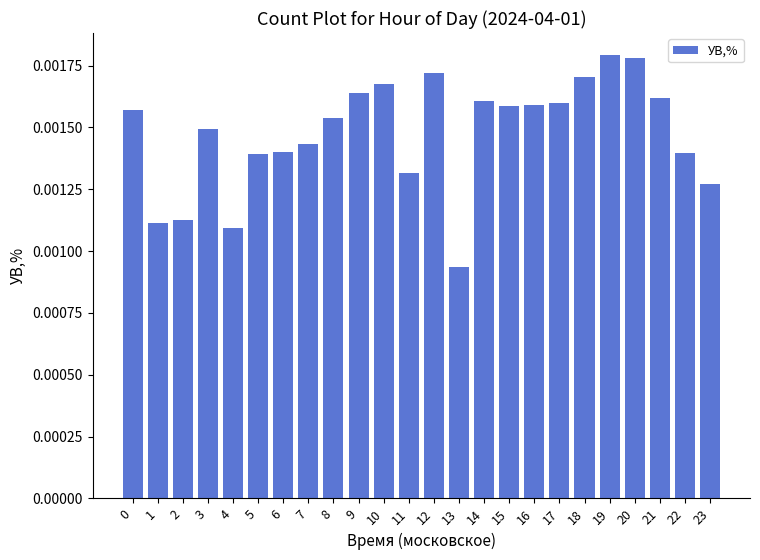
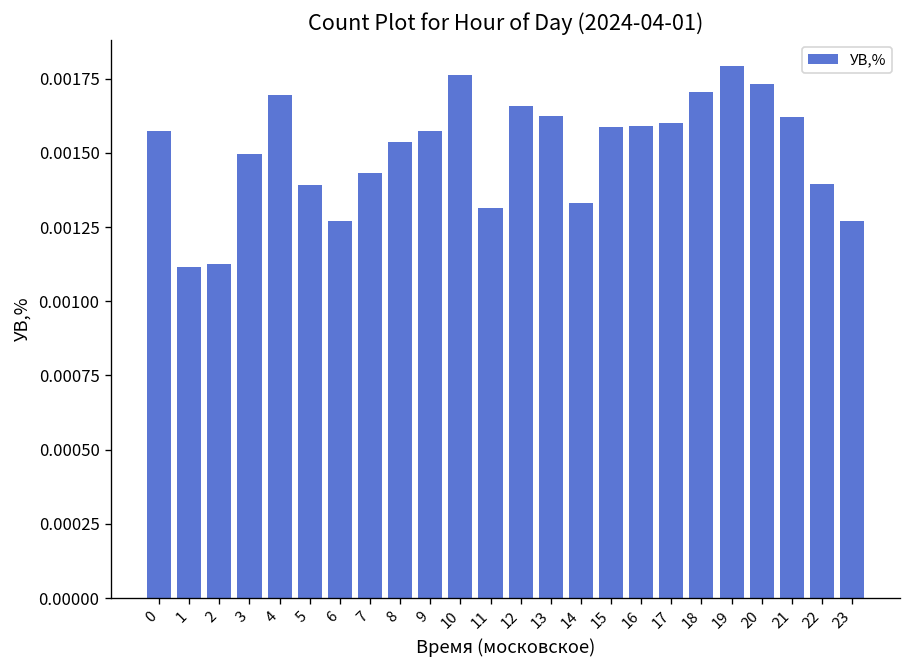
  {
    "0": 0.00157,
    "1": 0.00111,
    "2": 0.00113,
    "3": 0.00149,
-   "4": 0.00109,
+   "4": 0.00169,
    "5": 0.00139,
-   "6": 0.00140,
+   "6": 0.00127,
    "7": 0.00143,
    "8": 0.00154,
-   "9": 0.00164,
-   "10": 0.00167,
+   "9": 0.00157,
+   "10": 0.00176,
    "11": 0.00132,
-   "12": 0.00172,
-   "13": 0.00094,
-   "14": 0.00161,
+   "12": 0.00166,
+   "13": 0.00163,
+   "14": 0.00133,
    "15": 0.00159,
    "16": 0.00159,
    "17": 0.00160,
    "18": 0.00171,
    "19": 0.00179,
-   "20": 0.00178,
+   "20": 0.00173,
    "21": 0.00162,
    "22": 0.00139,
    "23": 0.00127
  }
